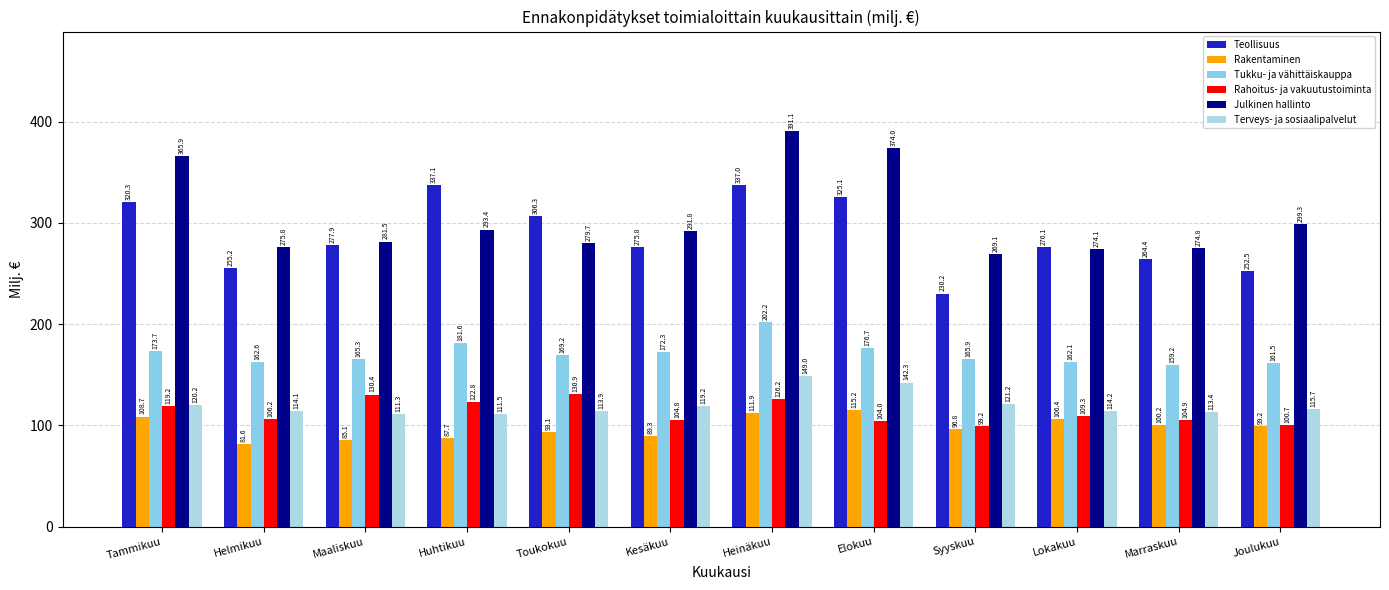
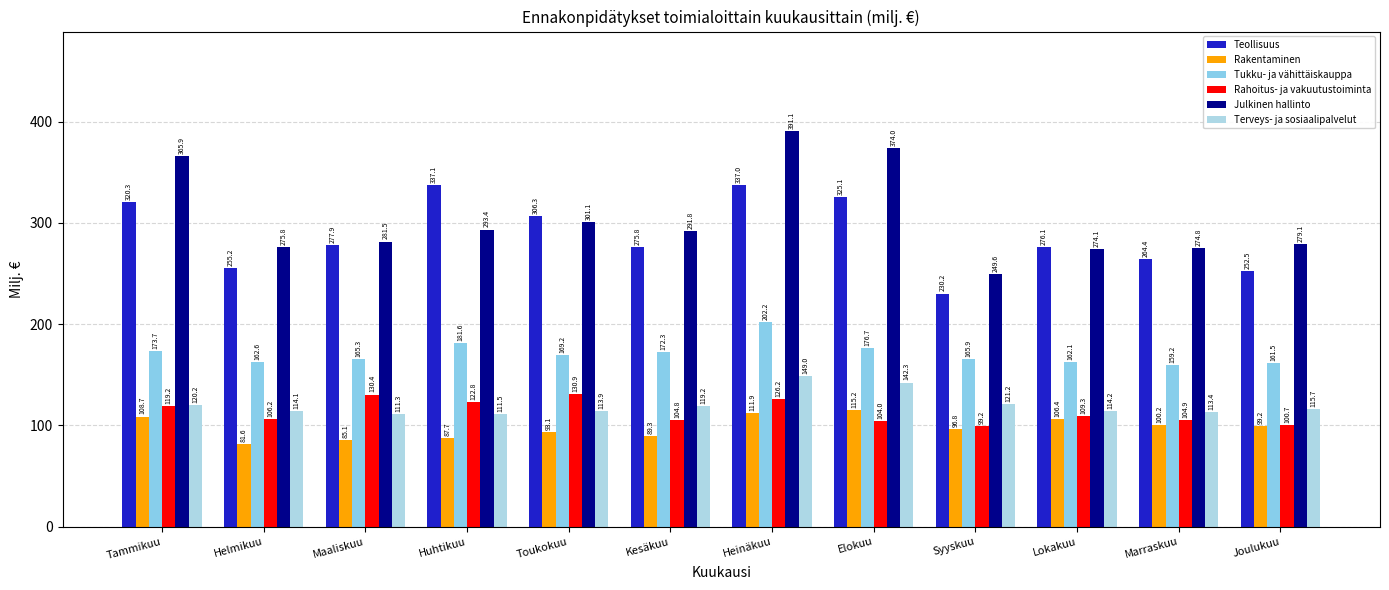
  {
    "Teollisuus": {
      "Tammikuu": 320.3,
      "Helmikuu": 255.2,
      "Maaliskuu": 277.9,
      "Huhtikuu": 337.1,
      "Toukokuu": 306.3,
      "Kesäkuu": 275.8,
      "Heinäkuu": 337.0,
      "Elokuu": 325.1,
      "Syyskuu": 230.2,
      "Lokakuu": 276.1,
      "Marraskuu": 264.4,
      "Joulukuu": 252.5
    },
    "Rakentaminen": {
      "Tammikuu": 108.7,
      "Helmikuu": 81.6,
      "Maaliskuu": 85.1,
      "Huhtikuu": 87.7,
      "Toukokuu": 93.1,
      "Kesäkuu": 89.3,
      "Heinäkuu": 111.9,
      "Elokuu": 115.2,
      "Syyskuu": 96.8,
      "Lokakuu": 106.4,
      "Marraskuu": 100.2,
      "Joulukuu": 99.2
    },
    "Rahoitus- ja vakuutustoiminta": {
      "Tammikuu": 119.2,
      "Helmikuu": 106.2,
      "Maaliskuu": 130.4,
      "Huhtikuu": 122.8,
      "Toukokuu": 130.9,
      "Kesäkuu": 104.8,
      "Heinäkuu": 126.2,
      "Elokuu": 104.0,
      "Syyskuu": 99.2,
      "Lokakuu": 109.3,
      "Marraskuu": 104.9,
      "Joulukuu": 100.7
    },
    "Julkinen hallinto": {
      "Tammikuu": 365.9,
      "Helmikuu": 275.8,
      "Maaliskuu": 281.5,
      "Huhtikuu": 293.4,
-     "Toukokuu": 279.7,
+     "Toukokuu": 301.1,
      "Kesäkuu": 291.8,
      "Heinäkuu": 391.1,
      "Elokuu": 374.0,
-     "Syyskuu": 269.1,
+     "Syyskuu": 249.6,
      "Lokakuu": 274.1,
      "Marraskuu": 274.8,
-     "Joulukuu": 299.3
+     "Joulukuu": 279.1
    }
  }
